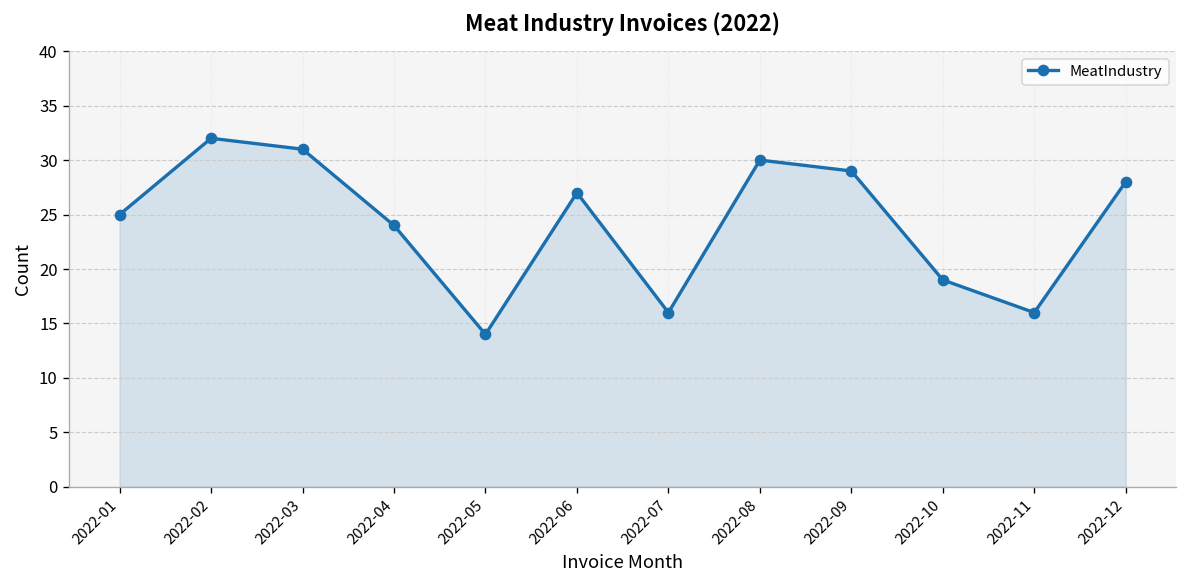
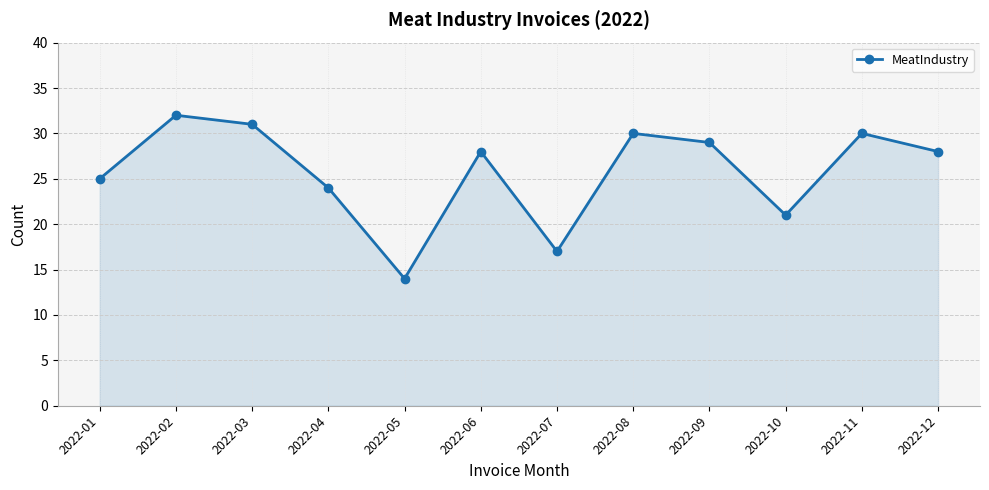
  {
    "2022-01": 25,
    "2022-02": 32,
    "2022-03": 31,
    "2022-04": 24,
    "2022-05": 14,
-   "2022-06": 27,
-   "2022-07": 16,
+   "2022-06": 28,
+   "2022-07": 17,
    "2022-08": 30,
    "2022-09": 29,
-   "2022-10": 19,
-   "2022-11": 16,
+   "2022-10": 21,
+   "2022-11": 30,
    "2022-12": 28
  }
